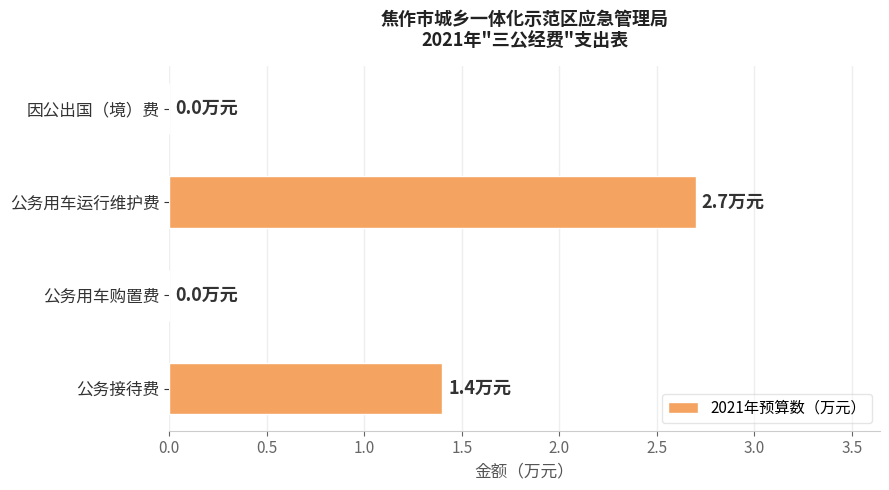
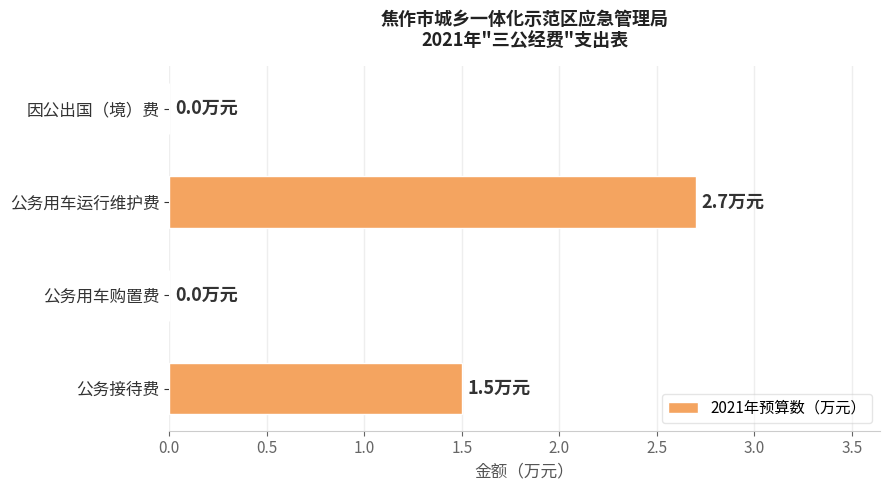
  {
    "因公出国（境）费": 0.0,
    "公务用车运行维护费": 2.7,
    "公务用车购置费": 0.0,
-   "公务接待费": 1.4
+   "公务接待费": 1.5
  }
